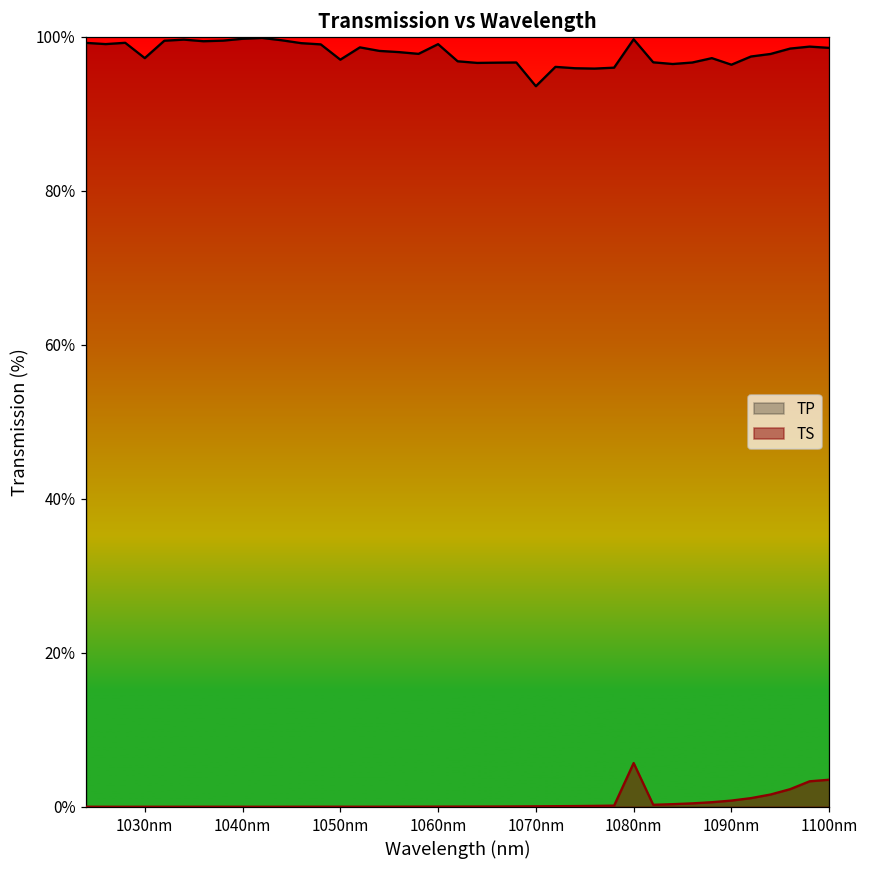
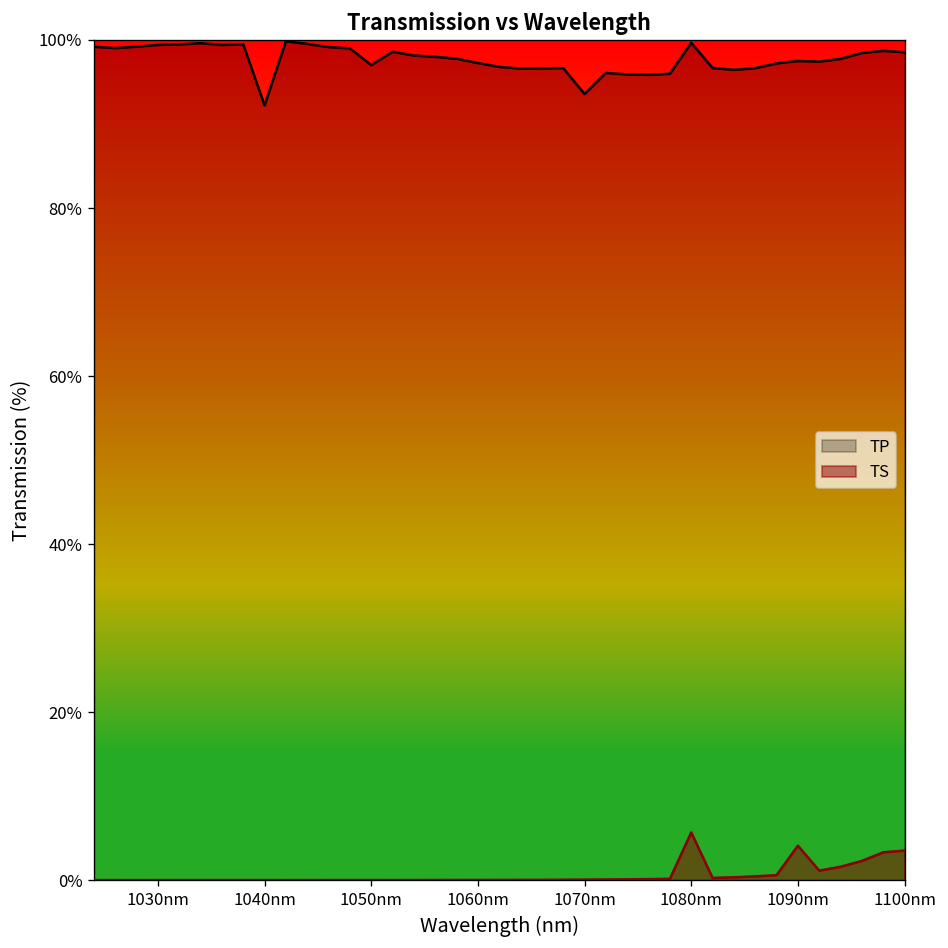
  {
    "TP": {
-     "1030nm": "97%",
-     "1040nm": "100%",
+     "1030nm": "99%",
+     "1040nm": "92%",
      "1050nm": "97%",
-     "1060nm": "99%",
+     "1060nm": "97%",
      "1070nm": "94%",
      "1080nm": "100%",
-     "1090nm": "96%",
+     "1090nm": "98%",
      "1100nm": "99%"
    },
    "TS": {
      "1030nm": "0%",
      "1040nm": "0%",
      "1050nm": "0%",
      "1060nm": "0%",
      "1070nm": "0%",
      "1080nm": "6%",
-     "1090nm": "1%",
+     "1090nm": "4%",
      "1100nm": "4%"
    }
  }
